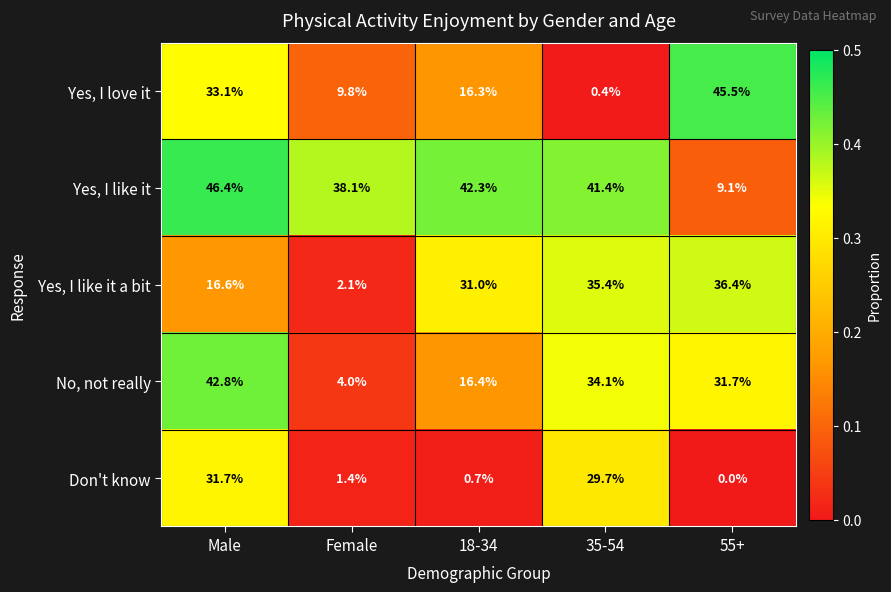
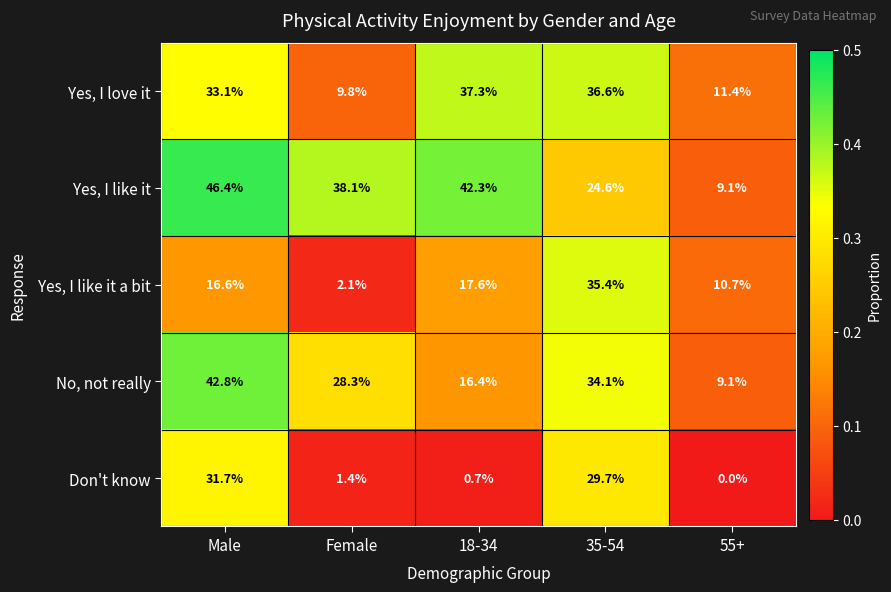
  {
    "Yes, I love it": {
      "Male": "33.1%",
      "Female": "9.8%",
-     "18-34": "16.3%",
-     "35-54": "0.4%",
-     "55+": "45.5%"
+     "18-34": "37.3%",
+     "35-54": "36.6%",
+     "55+": "11.4%"
    },
    "Yes, I like it": {
      "Male": "46.4%",
      "Female": "38.1%",
      "18-34": "42.3%",
-     "35-54": "41.4%",
+     "35-54": "24.6%",
      "55+": "9.1%"
    },
    "Yes, I like it a bit": {
      "Male": "16.6%",
      "Female": "2.1%",
-     "18-34": "31.0%",
+     "18-34": "17.6%",
      "35-54": "35.4%",
-     "55+": "36.4%"
+     "55+": "10.7%"
    },
    "No, not really": {
      "Male": "42.8%",
-     "Female": "4.0%",
+     "Female": "28.3%",
      "18-34": "16.4%",
      "35-54": "34.1%",
-     "55+": "31.7%"
+     "55+": "9.1%"
    },
    "Don't know": {
      "Male": "31.7%",
      "Female": "1.4%",
      "18-34": "0.7%",
      "35-54": "29.7%",
      "55+": "0.0%"
    }
  }
